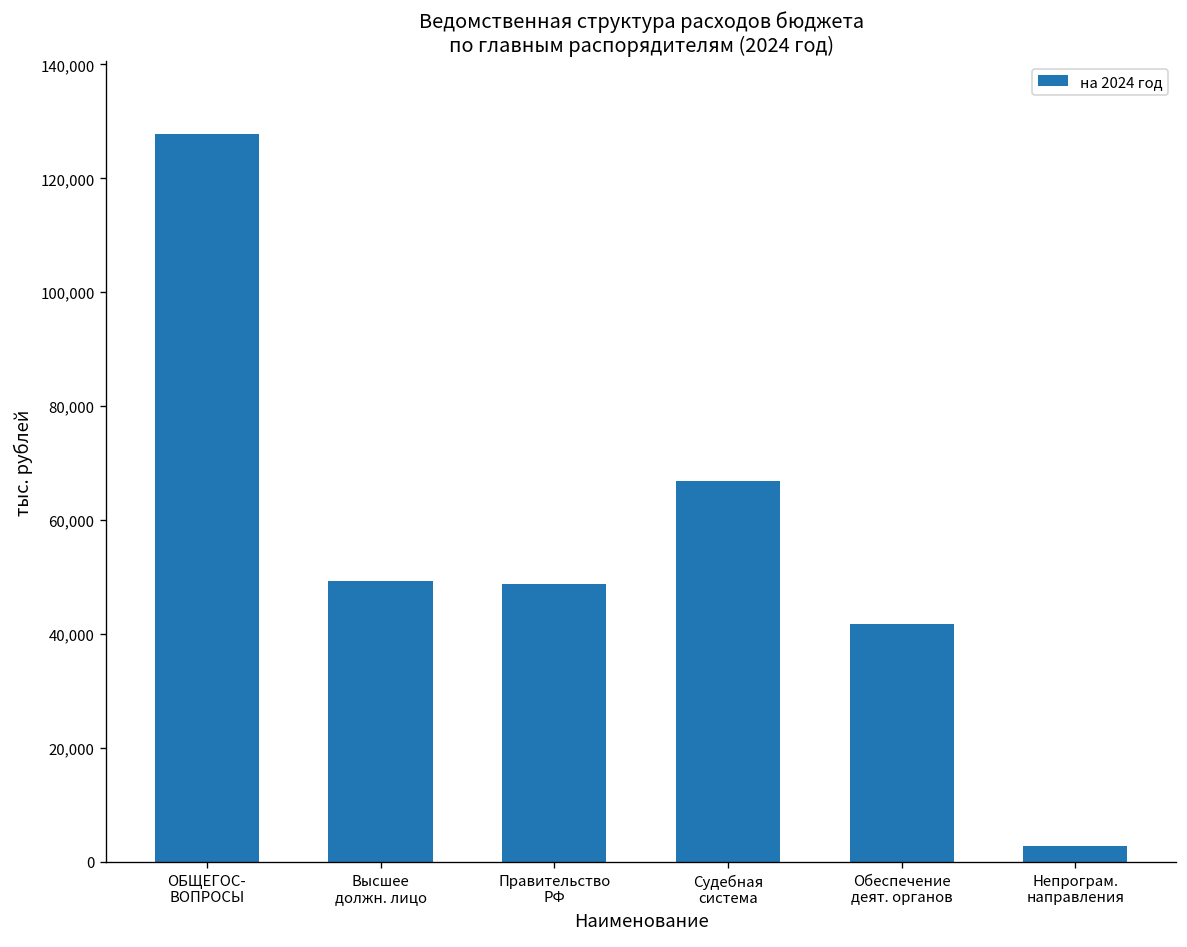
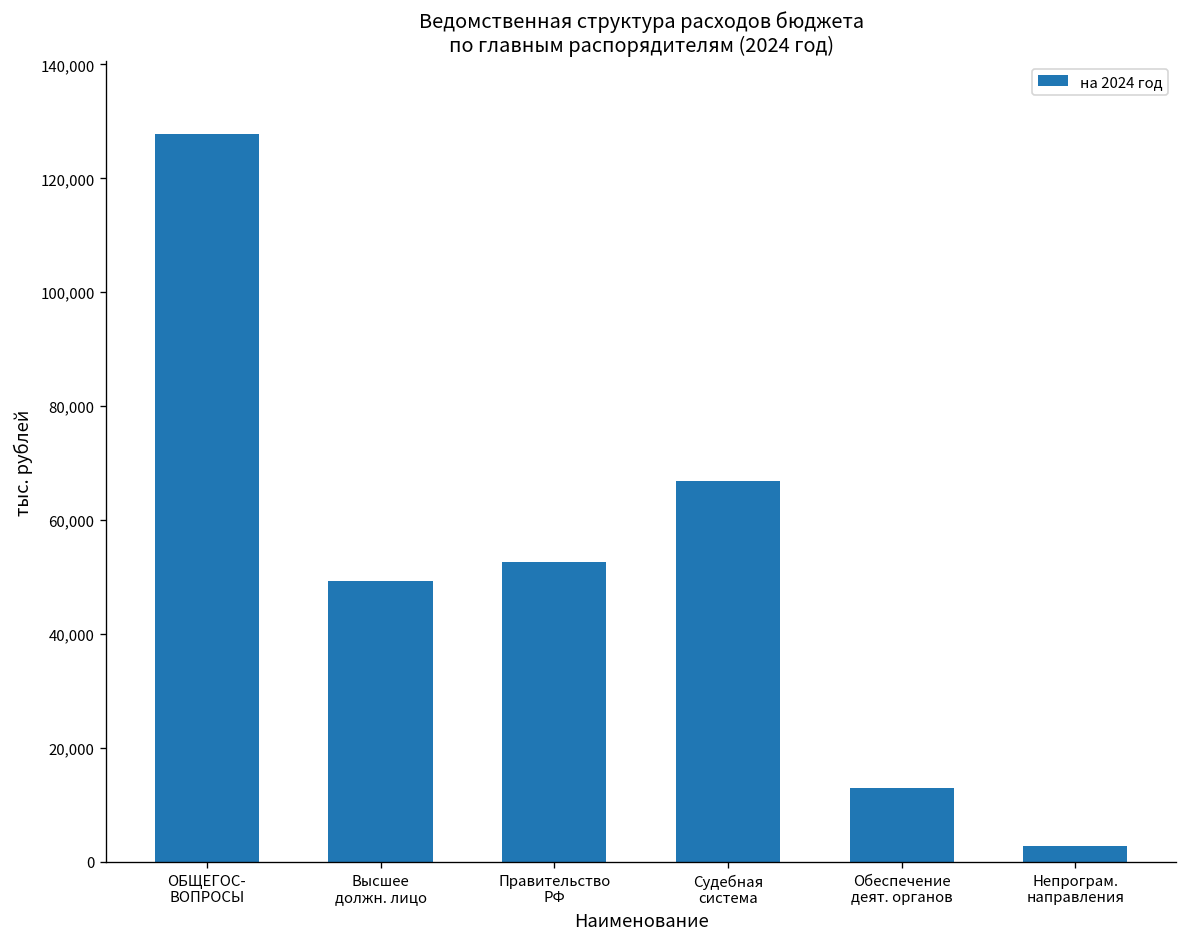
  {
    "ОБЩЕГОС- ВОПРОСЫ": "128,000",
    "Высшее должн. лицо": "49,000",
-   "Правительство РФ": "49,000",
+   "Правительство РФ": "53,000",
    "Судебная система": "67,000",
-   "Обеспечение деят. органов": "42,000",
+   "Обеспечение деят. органов": "13,000",
    "Непрограм. направления": "3,000"
  }
